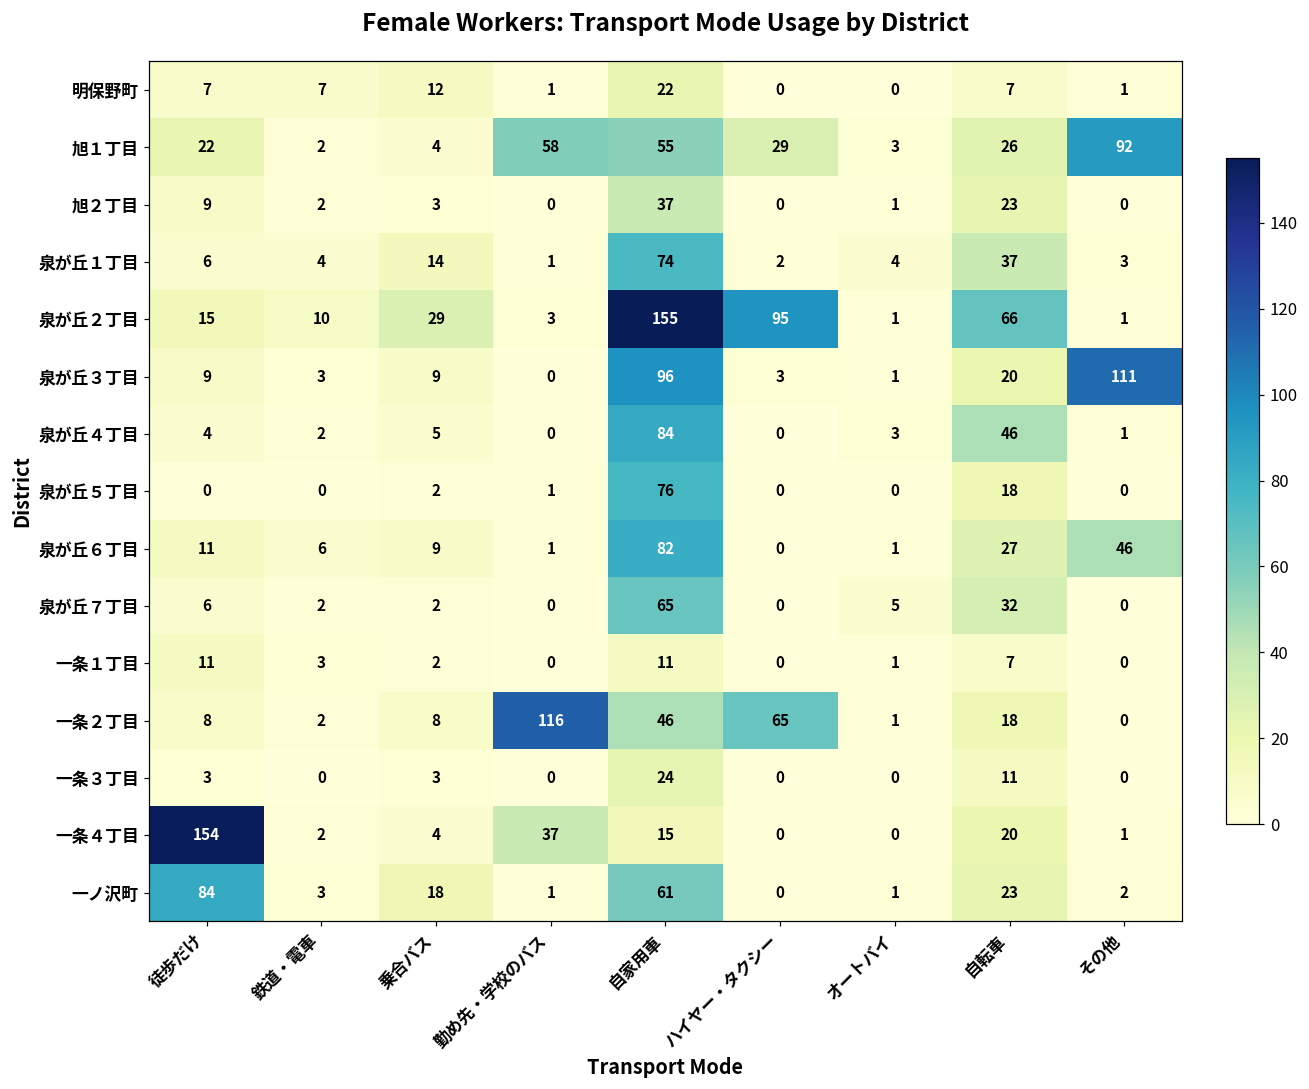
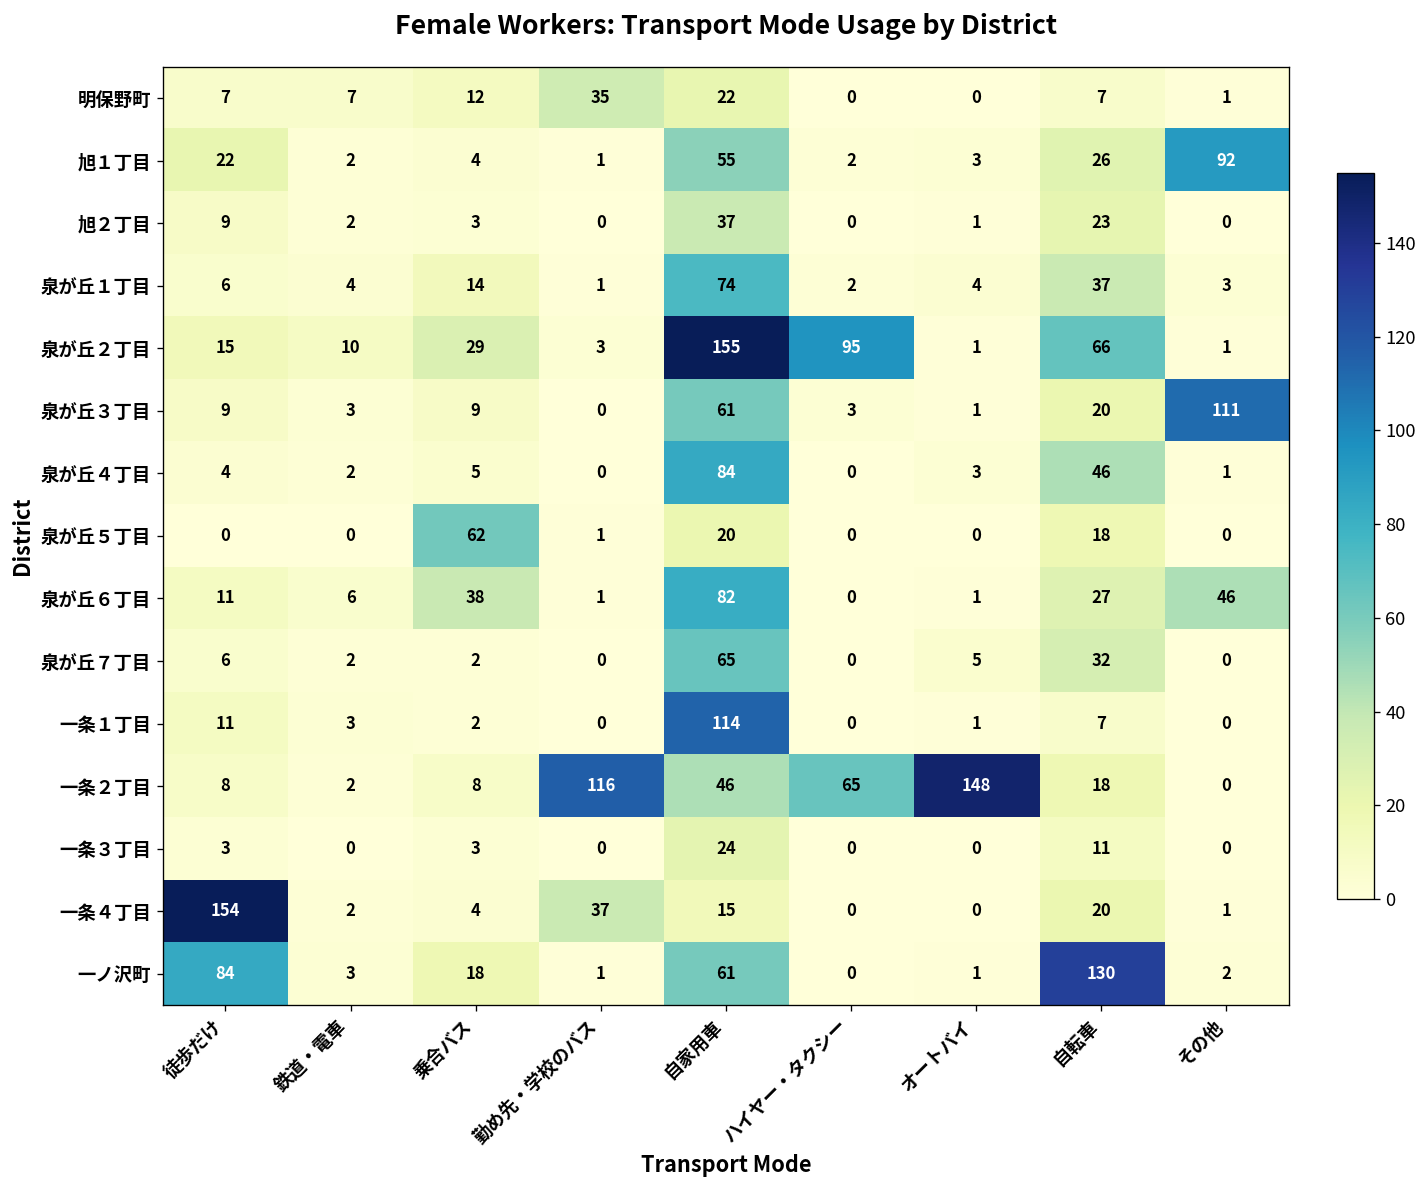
  {
    "明保野町": {
      "徒歩だけ": 7,
      "鉄道・電車": 7,
      "乗合バス": 12,
-     "勤め先・学校のバス": 1,
+     "勤め先・学校のバス": 35,
      "自家用車": 22,
      "ハイヤー・タクシー": 0,
      "オートバイ": 0,
      "自転車": 7,
      "その他": 1
    },
    "旭１丁目": {
      "徒歩だけ": 22,
      "鉄道・電車": 2,
      "乗合バス": 4,
-     "勤め先・学校のバス": 58,
+     "勤め先・学校のバス": 1,
      "自家用車": 55,
-     "ハイヤー・タクシー": 29,
+     "ハイヤー・タクシー": 2,
      "オートバイ": 3,
      "自転車": 26,
      "その他": 92
    },
    "旭２丁目": {
      "徒歩だけ": 9,
      "鉄道・電車": 2,
      "乗合バス": 3,
      "勤め先・学校のバス": 0,
      "自家用車": 37,
      "ハイヤー・タクシー": 0,
      "オートバイ": 1,
      "自転車": 23,
      "その他": 0
    },
    "泉が丘１丁目": {
      "徒歩だけ": 6,
      "鉄道・電車": 4,
      "乗合バス": 14,
      "勤め先・学校のバス": 1,
      "自家用車": 74,
      "ハイヤー・タクシー": 2,
      "オートバイ": 4,
      "自転車": 37,
      "その他": 3
    },
    "泉が丘２丁目": {
      "徒歩だけ": 15,
      "鉄道・電車": 10,
      "乗合バス": 29,
      "勤め先・学校のバス": 3,
      "自家用車": 155,
      "ハイヤー・タクシー": 95,
      "オートバイ": 1,
      "自転車": 66,
      "その他": 1
    },
    "泉が丘３丁目": {
      "徒歩だけ": 9,
      "鉄道・電車": 3,
      "乗合バス": 9,
      "勤め先・学校のバス": 0,
-     "自家用車": 96,
+     "自家用車": 61,
      "ハイヤー・タクシー": 3,
      "オートバイ": 1,
      "自転車": 20,
      "その他": 111
    },
    "泉が丘４丁目": {
      "徒歩だけ": 4,
      "鉄道・電車": 2,
      "乗合バス": 5,
      "勤め先・学校のバス": 0,
      "自家用車": 84,
      "ハイヤー・タクシー": 0,
      "オートバイ": 3,
      "自転車": 46,
      "その他": 1
    },
    "泉が丘５丁目": {
      "徒歩だけ": 0,
      "鉄道・電車": 0,
-     "乗合バス": 2,
+     "乗合バス": 62,
      "勤め先・学校のバス": 1,
-     "自家用車": 76,
+     "自家用車": 20,
      "ハイヤー・タクシー": 0,
      "オートバイ": 0,
      "自転車": 18,
      "その他": 0
    },
    "泉が丘６丁目": {
      "徒歩だけ": 11,
      "鉄道・電車": 6,
-     "乗合バス": 9,
+     "乗合バス": 38,
      "勤め先・学校のバス": 1,
      "自家用車": 82,
      "ハイヤー・タクシー": 0,
      "オートバイ": 1,
      "自転車": 27,
      "その他": 46
    },
    "泉が丘７丁目": {
      "徒歩だけ": 6,
      "鉄道・電車": 2,
      "乗合バス": 2,
      "勤め先・学校のバス": 0,
      "自家用車": 65,
      "ハイヤー・タクシー": 0,
      "オートバイ": 5,
      "自転車": 32,
      "その他": 0
    },
    "一条１丁目": {
      "徒歩だけ": 11,
      "鉄道・電車": 3,
      "乗合バス": 2,
      "勤め先・学校のバス": 0,
-     "自家用車": 11,
+     "自家用車": 114,
      "ハイヤー・タクシー": 0,
      "オートバイ": 1,
      "自転車": 7,
      "その他": 0
    },
    "一条２丁目": {
      "徒歩だけ": 8,
      "鉄道・電車": 2,
      "乗合バス": 8,
      "勤め先・学校のバス": 116,
      "自家用車": 46,
      "ハイヤー・タクシー": 65,
-     "オートバイ": 1,
+     "オートバイ": 148,
      "自転車": 18,
      "その他": 0
    },
    "一条３丁目": {
      "徒歩だけ": 3,
      "鉄道・電車": 0,
      "乗合バス": 3,
      "勤め先・学校のバス": 0,
      "自家用車": 24,
      "ハイヤー・タクシー": 0,
      "オートバイ": 0,
      "自転車": 11,
      "その他": 0
    },
    "一条４丁目": {
      "徒歩だけ": 154,
      "鉄道・電車": 2,
      "乗合バス": 4,
      "勤め先・学校のバス": 37,
      "自家用車": 15,
      "ハイヤー・タクシー": 0,
      "オートバイ": 0,
      "自転車": 20,
      "その他": 1
    },
    "一ノ沢町": {
      "徒歩だけ": 84,
      "鉄道・電車": 3,
      "乗合バス": 18,
      "勤め先・学校のバス": 1,
      "自家用車": 61,
      "ハイヤー・タクシー": 0,
      "オートバイ": 1,
-     "自転車": 23,
+     "自転車": 130,
      "その他": 2
    }
  }
